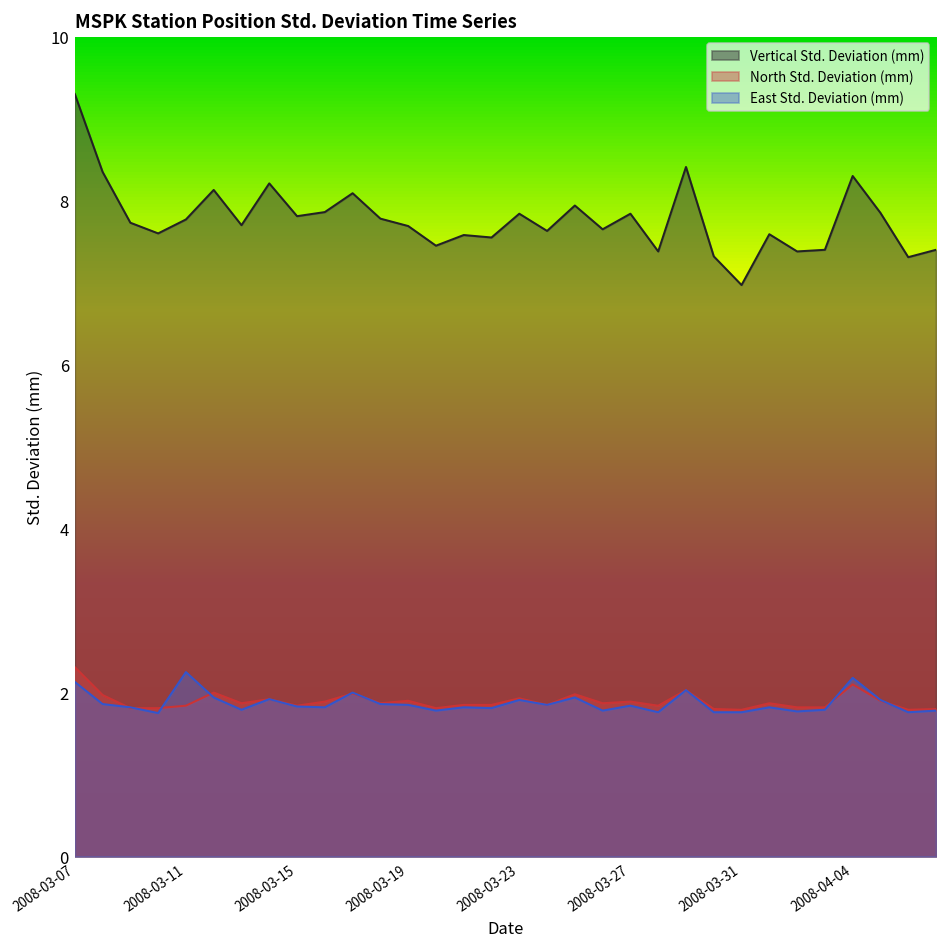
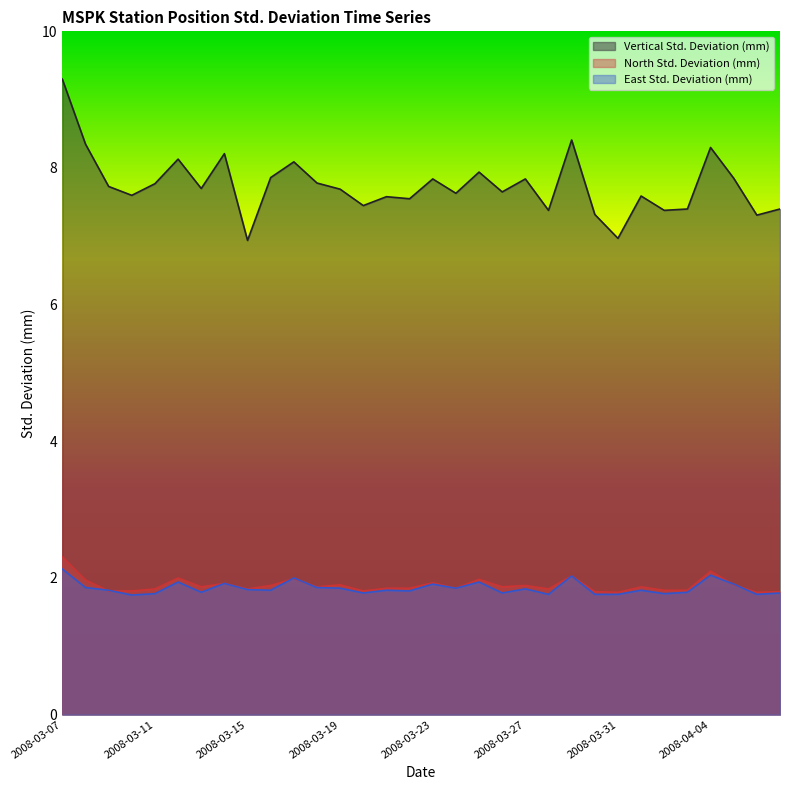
  {
    "Vertical Std. Deviation (mm)": {
      "2008-03-07": 9.3,
      "2008-03-11": 7.8,
-     "2008-03-15": 7.8,
+     "2008-03-15": 6.9,
      "2008-03-19": 7.7,
      "2008-03-23": 7.8,
      "2008-03-27": 7.8,
      "2008-03-31": 7.0,
      "2008-04-04": 8.3
    },
    "North Std. Deviation (mm)": {
      "2008-03-07": 2.3,
      "2008-03-11": 1.8,
      "2008-03-19": 1.9,
      "2008-03-27": 1.9,
      "2008-04-04": 2.1
    },
    "East Std. Deviation (mm)": {
      "2008-03-07": 2.1,
-     "2008-03-11": 2.3,
+     "2008-03-11": 1.8,
      "2008-03-19": 1.9,
      "2008-03-27": 1.8,
-     "2008-04-04": 2.2
+     "2008-04-04": 2.0
    }
  }
